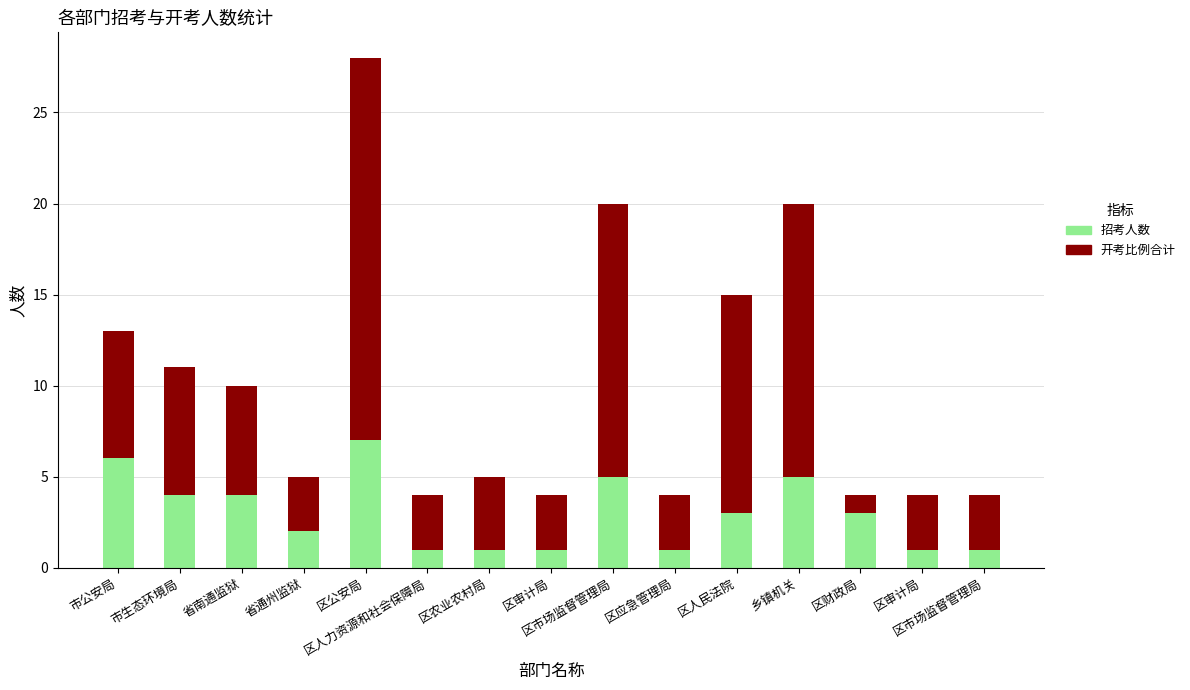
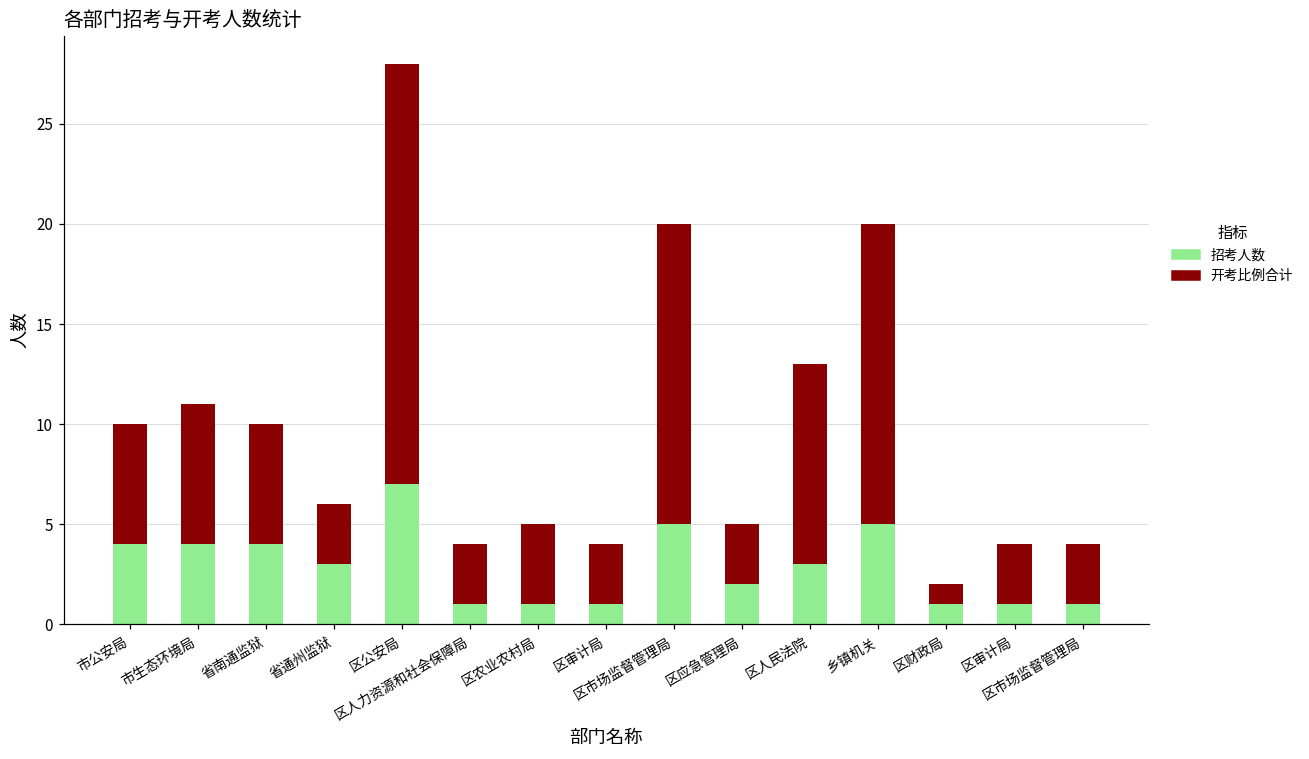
  {
    "招考人数": {
-     "市公安局": 6,
+     "市公安局": 4,
      "市生态环境局": 4,
      "省南通监狱": 4,
-     "省通州监狱": 2,
+     "省通州监狱": 3,
      "区公安局": 7,
      "区人力资源和社会保障局": 1,
      "区农业农村局": 1,
-     "区应急管理局": 1,
+     "区应急管理局": 2,
      "区人民法院": 3,
      "乡镇机关": 5,
-     "区财政局": 3
+     "区财政局": 1
    },
    "开考比例合计": {
-     "市公安局": 7,
+     "市公安局": 6,
      "市生态环境局": 7,
      "省南通监狱": 6,
      "省通州监狱": 3,
      "区公安局": 21,
      "区人力资源和社会保障局": 3,
      "区农业农村局": 4,
      "区应急管理局": 3,
-     "区人民法院": 12,
+     "区人民法院": 10,
      "乡镇机关": 15,
      "区财政局": 1
    }
  }
